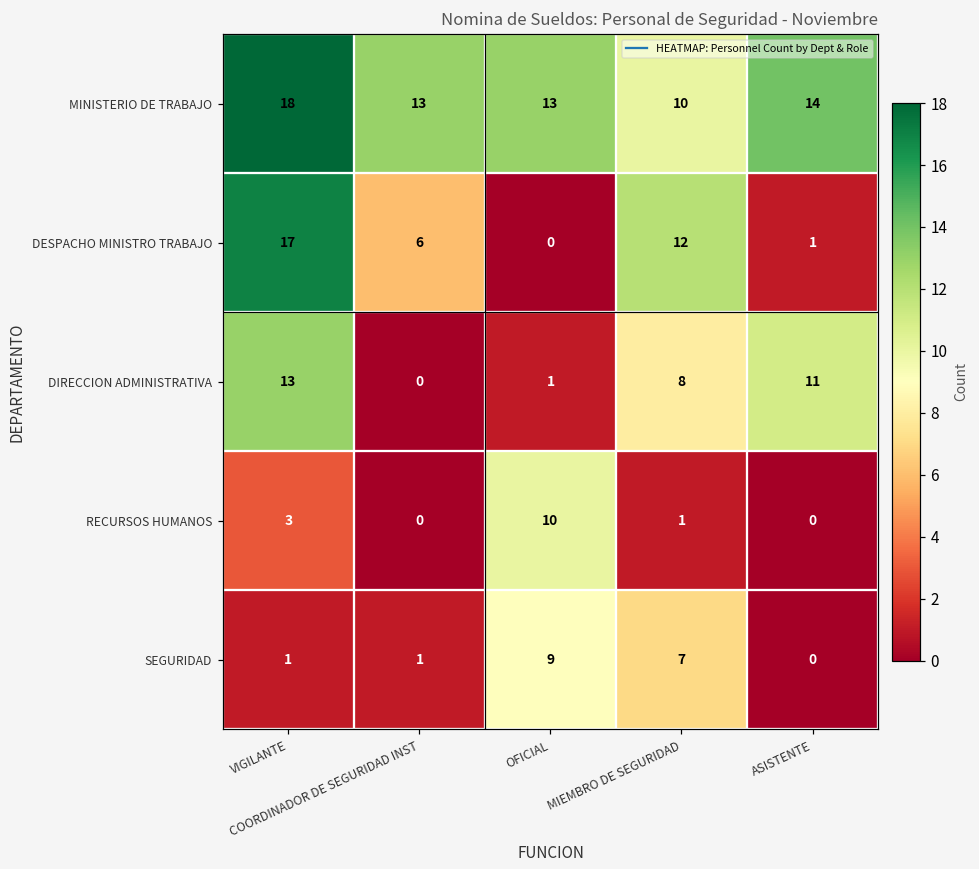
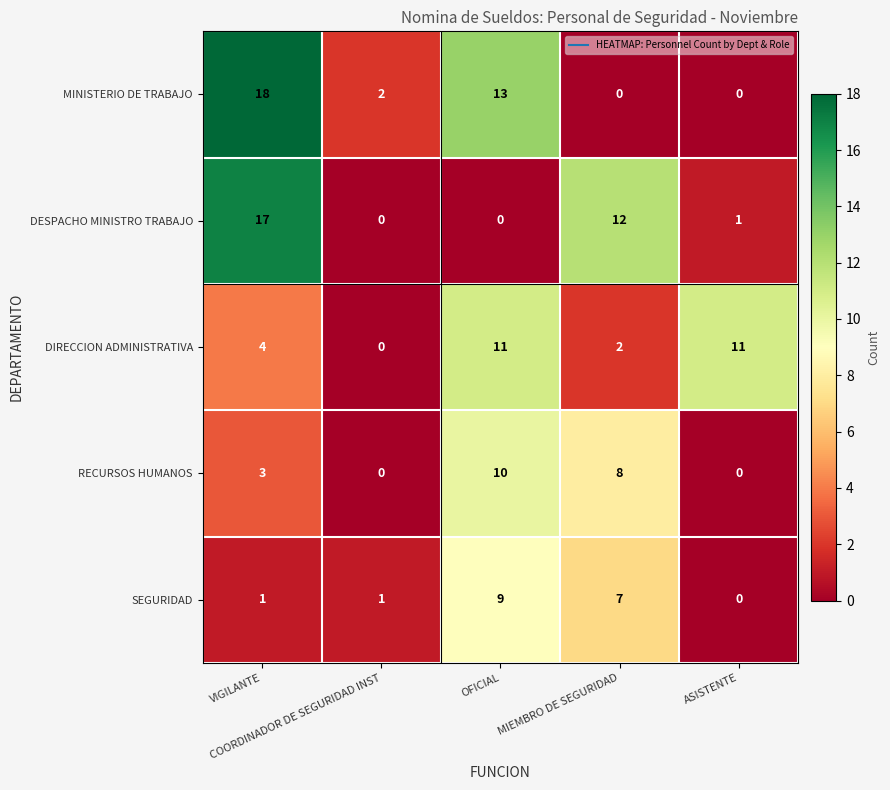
  {
    "MINISTERIO DE TRABAJO": {
      "VIGILANTE": 18,
-     "COORDINADOR DE SEGURIDAD INST": 13,
+     "COORDINADOR DE SEGURIDAD INST": 2,
      "OFICIAL": 13,
-     "MIEMBRO DE SEGURIDAD": 10,
-     "ASISTENTE": 14
+     "MIEMBRO DE SEGURIDAD": 0,
+     "ASISTENTE": 0
    },
    "DESPACHO MINISTRO TRABAJO": {
      "VIGILANTE": 17,
-     "COORDINADOR DE SEGURIDAD INST": 6,
+     "COORDINADOR DE SEGURIDAD INST": 0,
      "OFICIAL": 0,
      "MIEMBRO DE SEGURIDAD": 12,
      "ASISTENTE": 1
    },
    "DIRECCION ADMINISTRATIVA": {
-     "VIGILANTE": 13,
+     "VIGILANTE": 4,
      "COORDINADOR DE SEGURIDAD INST": 0,
-     "OFICIAL": 1,
-     "MIEMBRO DE SEGURIDAD": 8,
+     "OFICIAL": 11,
+     "MIEMBRO DE SEGURIDAD": 2,
      "ASISTENTE": 11
    },
    "RECURSOS HUMANOS": {
      "VIGILANTE": 3,
      "COORDINADOR DE SEGURIDAD INST": 0,
      "OFICIAL": 10,
-     "MIEMBRO DE SEGURIDAD": 1,
+     "MIEMBRO DE SEGURIDAD": 8,
      "ASISTENTE": 0
    },
    "SEGURIDAD": {
      "VIGILANTE": 1,
      "COORDINADOR DE SEGURIDAD INST": 1,
      "OFICIAL": 9,
      "MIEMBRO DE SEGURIDAD": 7,
      "ASISTENTE": 0
    }
  }
